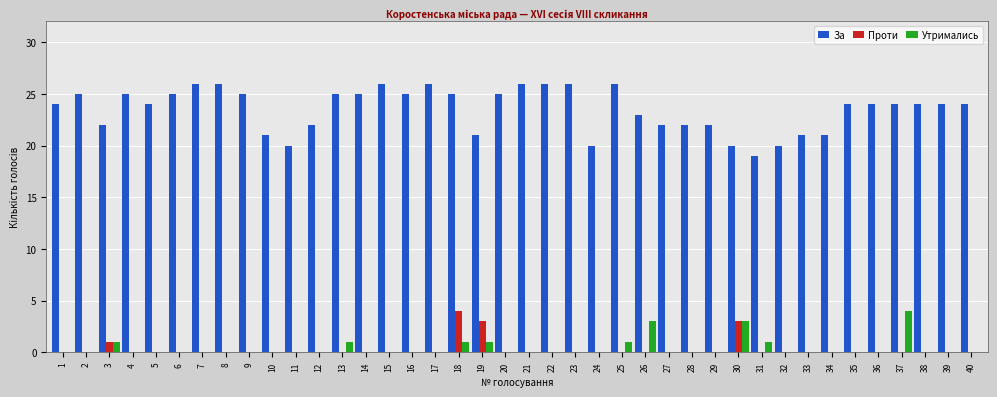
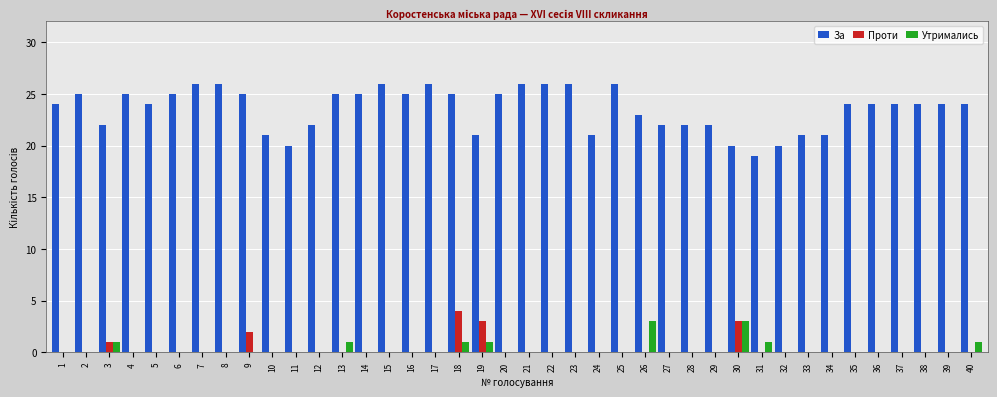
  {
    "За": {
      "1": 24,
      "2": 25,
      "3": 22,
      "4": 25,
      "5": 24,
      "6": 25,
      "7": 26,
      "8": 26,
      "9": 25,
      "10": 21,
      "11": 20,
      "12": 22,
      "13": 25,
      "14": 25,
      "15": 26,
      "16": 25,
      "17": 26,
      "18": 25,
      "19": 21,
      "20": 25,
      "21": 26,
      "22": 26,
      "23": 26,
-     "24": 20,
+     "24": 21,
      "25": 26,
      "26": 23,
      "27": 22,
      "28": 22,
      "29": 22,
      "30": 20,
      "31": 19,
      "32": 20,
      "33": 21,
      "34": 21,
      "35": 24,
      "36": 24,
      "37": 24,
      "38": 24,
      "39": 24,
      "40": 24
    },
    "Проти": {
      "1": 0,
      "2": 0,
      "3": 1,
      "4": 0,
      "5": 0,
      "6": 0,
      "7": 0,
      "8": 0,
-     "9": 0,
+     "9": 2,
      "10": 0,
      "11": 0,
      "12": 0,
      "13": 0,
      "14": 0,
      "15": 0,
      "16": 0,
      "17": 0,
      "18": 4,
      "19": 3,
      "20": 0,
      "21": 0,
      "22": 0,
      "23": 0,
      "24": 0,
      "25": 0,
      "26": 0,
      "27": 0,
      "28": 0,
      "29": 0,
      "30": 3,
      "31": 0,
      "32": 0,
      "33": 0,
      "34": 0,
      "35": 0,
      "36": 0,
      "37": 0,
      "38": 0,
      "39": 0,
      "40": 0
    },
    "Утримались": {
      "1": 0,
      "2": 0,
      "3": 1,
      "4": 0,
      "5": 0,
      "6": 0,
      "7": 0,
      "8": 0,
      "9": 0,
      "10": 0,
      "11": 0,
      "12": 0,
      "13": 1,
      "14": 0,
      "15": 0,
      "16": 0,
      "17": 0,
      "18": 1,
      "19": 1,
      "20": 0,
      "21": 0,
      "22": 0,
      "23": 0,
      "24": 0,
-     "25": 1,
+     "25": 0,
      "26": 3,
      "27": 0,
      "28": 0,
      "29": 0,
      "30": 3,
      "31": 1,
      "32": 0,
      "33": 0,
      "34": 0,
      "35": 0,
      "36": 0,
-     "37": 4,
+     "37": 0,
      "38": 0,
      "39": 0,
-     "40": 0
+     "40": 1
    }
  }
